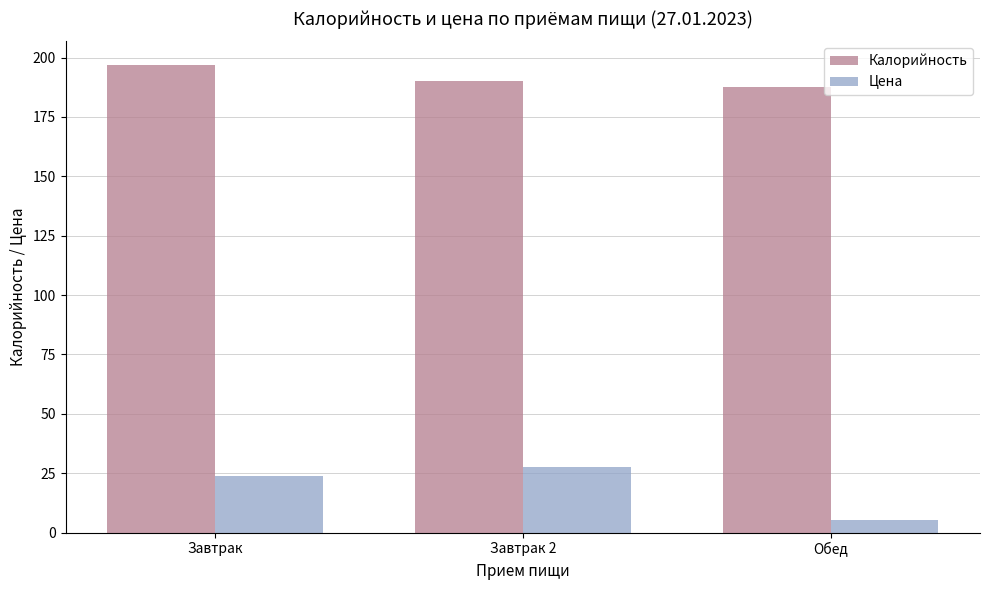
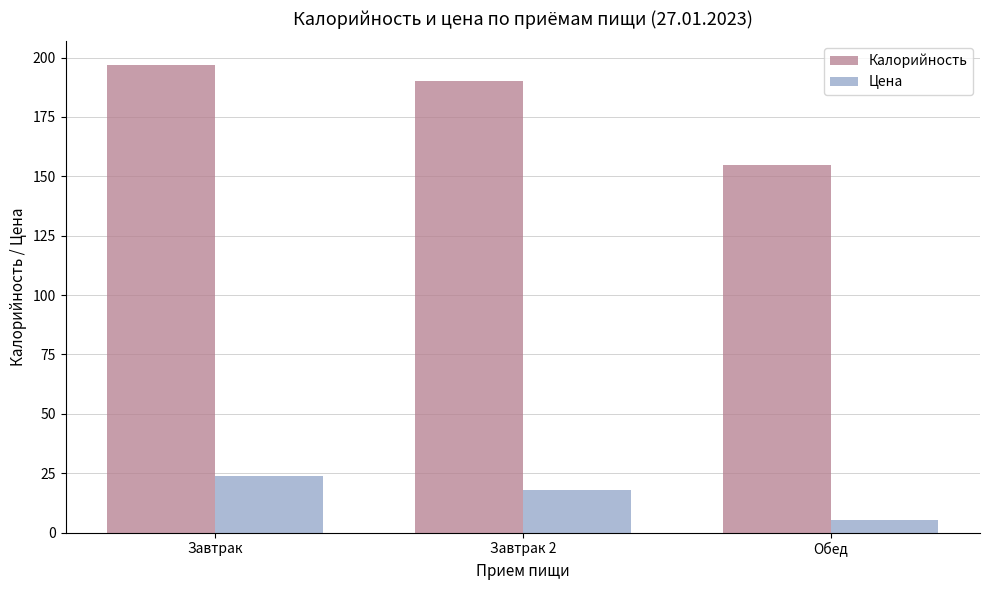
  {
    "Калорийность": {
      "Завтрак": 197,
      "Завтрак 2": 190,
-     "Обед": 188
+     "Обед": 155
    },
    "Цена": {
      "Завтрак": 24,
-     "Завтрак 2": 28,
+     "Завтрак 2": 18,
      "Обед": 5
    }
  }
